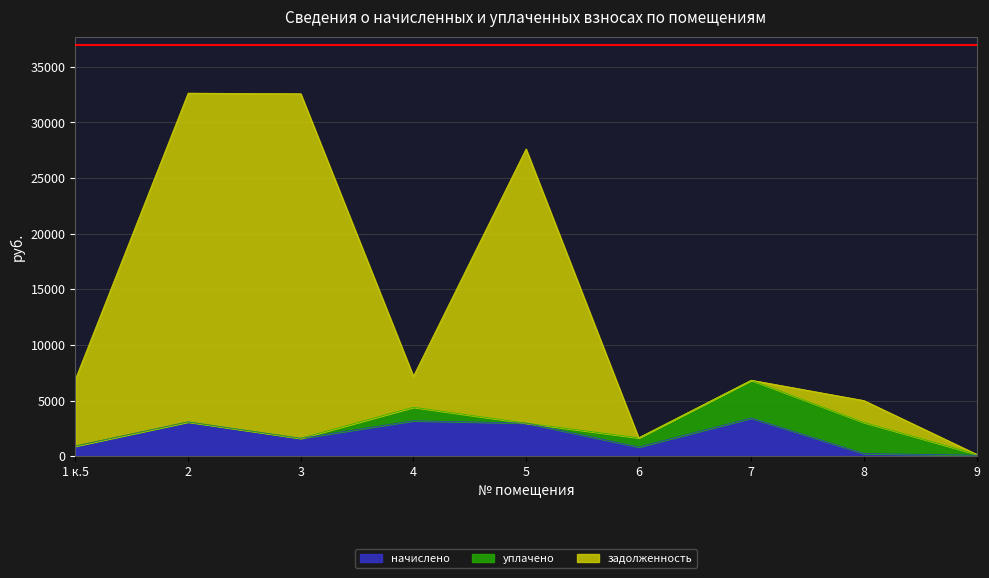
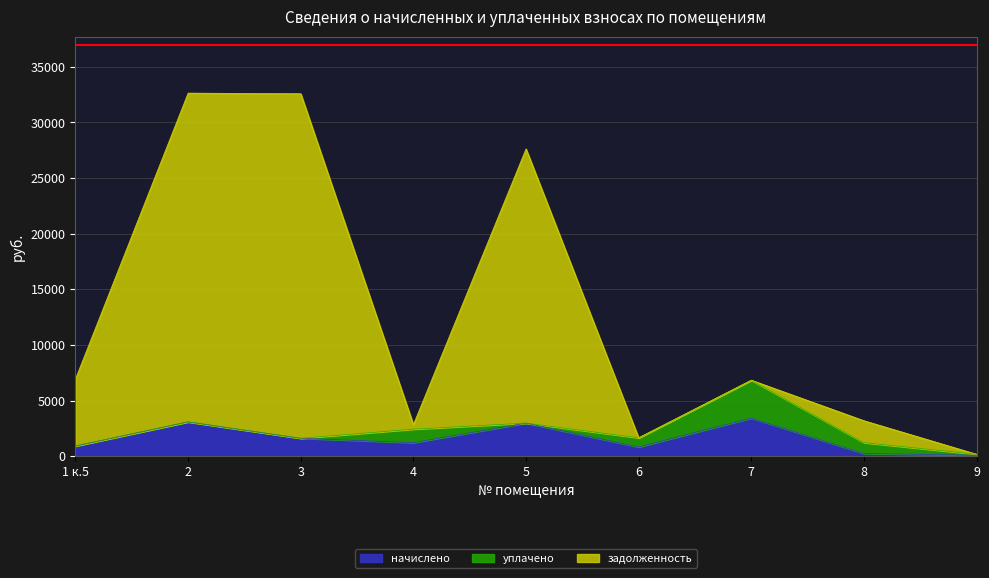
  {
    "начислено": {
-     "4": 3200,
+     "4": 1200,
      "6": 800,
      "7": 3400,
      "8": 200
    },
    "уплачено": {
      "4": 1200,
-     "8": 2800
+     "8": 1000
    },
    "задолженность": {
      "1 к.5": 6000,
      "2": 29600,
      "3": 31000,
-     "4": 2800,
+     "4": 400,
      "5": 24600,
      "8": 2000
    }
  }
